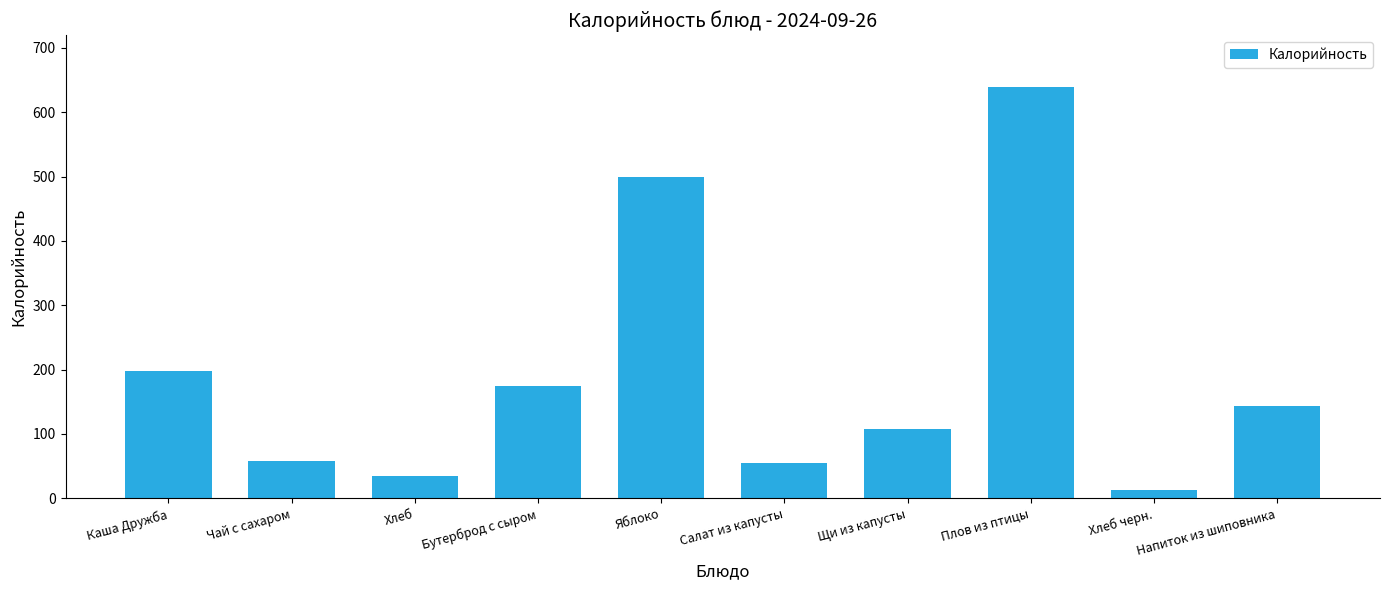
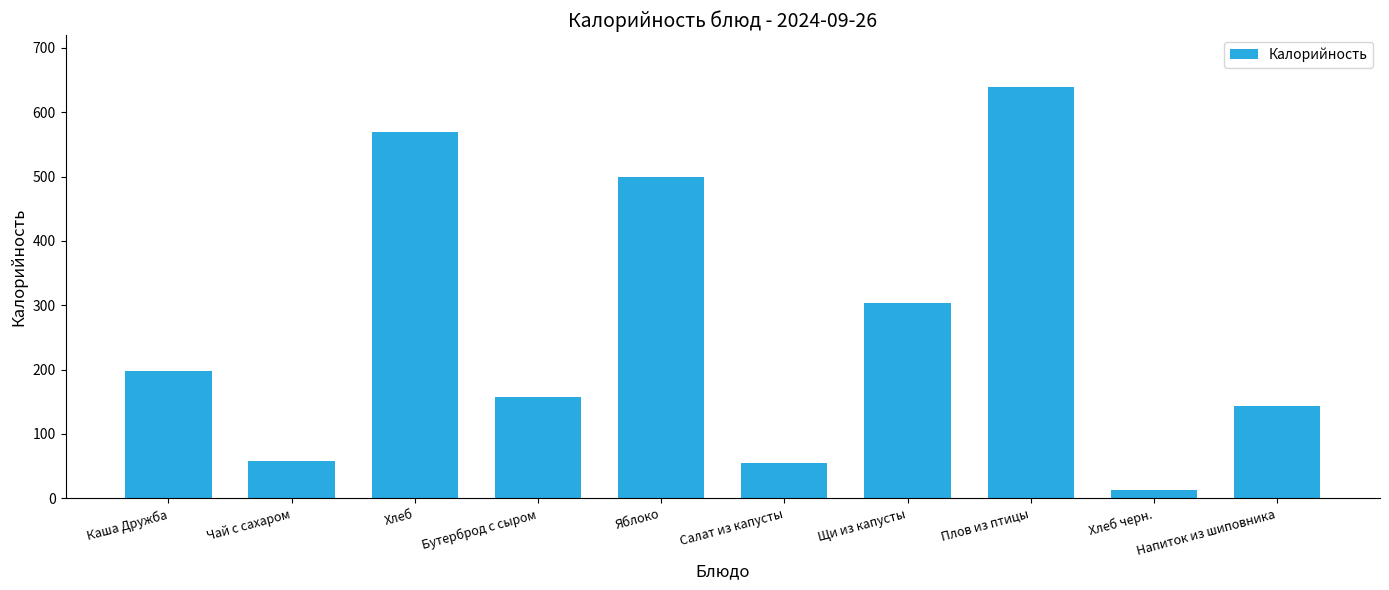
  {
    "Каша Дружба": 200,
    "Чай с сахаром": 60,
-   "Хлеб": 40,
-   "Бутерброд с сыром": 170,
+   "Хлеб": 570,
+   "Бутерброд с сыром": 160,
    "Яблоко": 500,
    "Салат из капусты": 60,
-   "Щи из капусты": 110,
+   "Щи из капусты": 300,
    "Плов из птицы": 640,
    "Хлеб черн.": 10,
    "Напиток из шиповника": 140
  }
